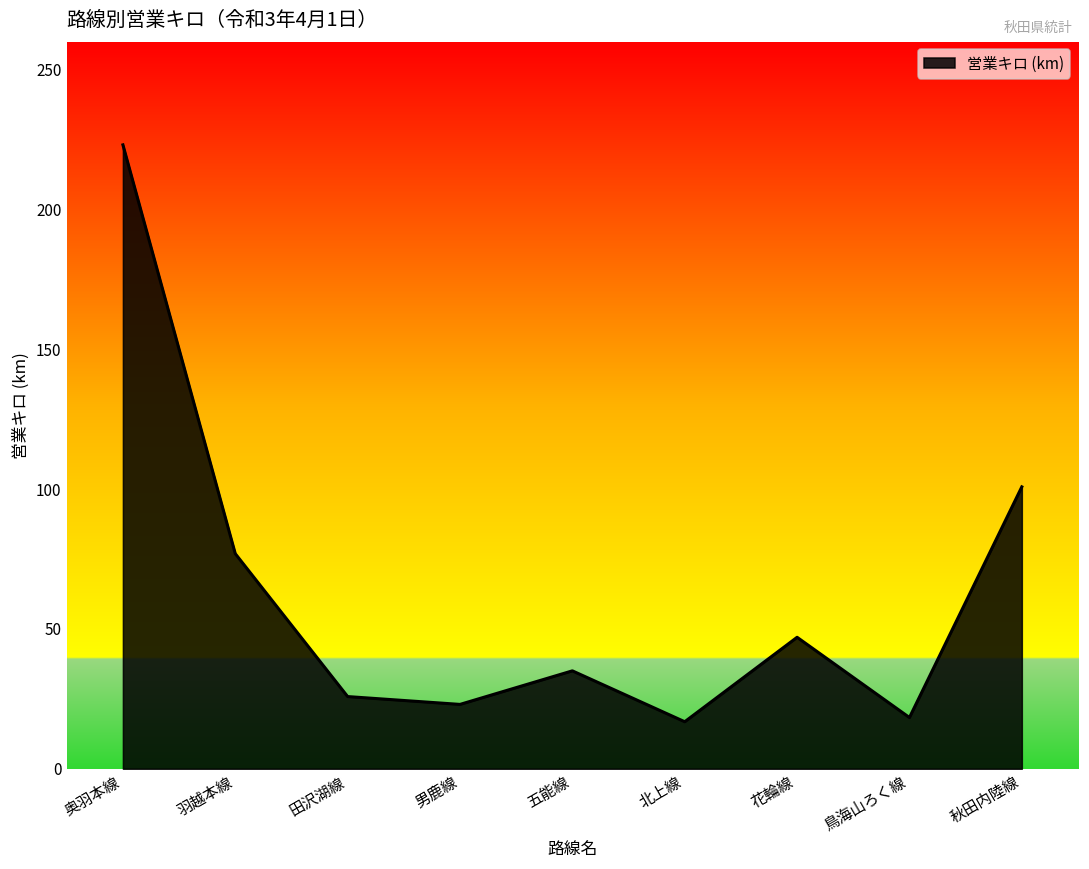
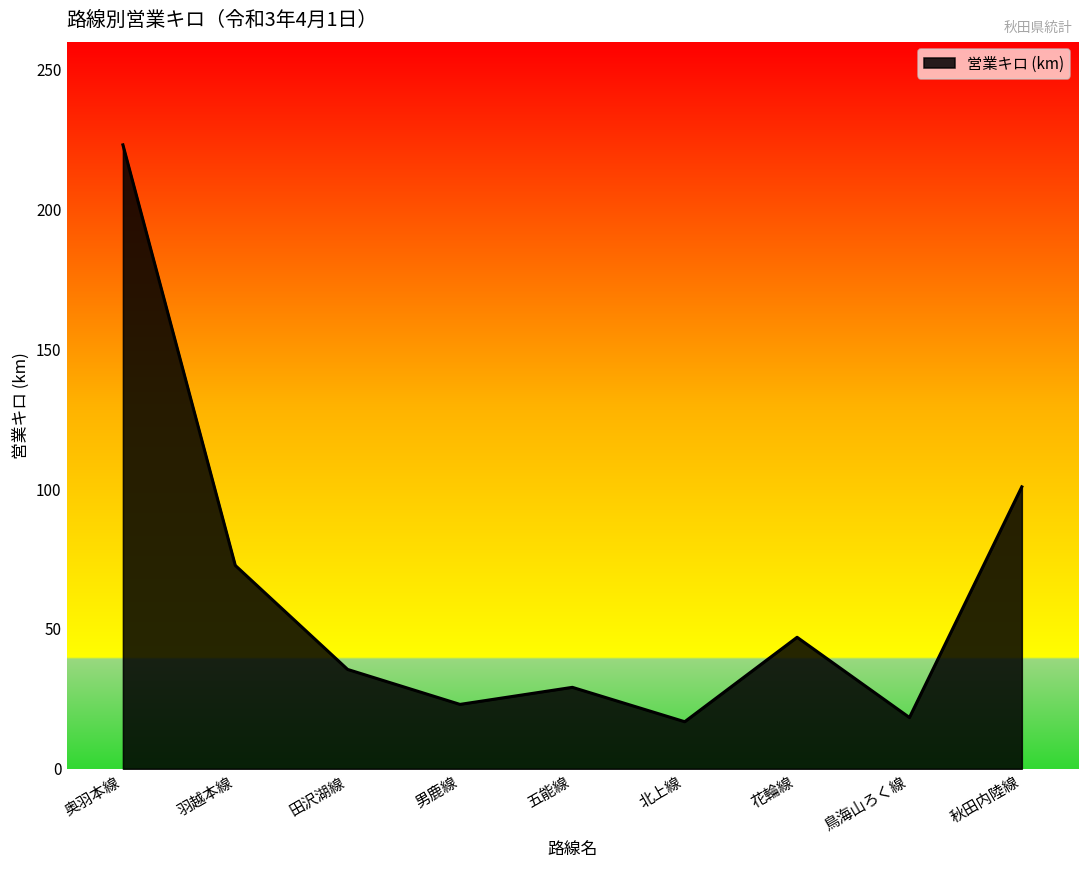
  {
    "奥羽本線": 223,
-   "羽越本線": 77,
-   "田沢湖線": 26,
+   "羽越本線": 73,
+   "田沢湖線": 36,
    "男鹿線": 23,
-   "五能線": 35,
+   "五能線": 29,
    "北上線": 17,
    "花輪線": 47,
    "鳥海山ろく線": 18,
    "秋田内陸線": 101
  }
